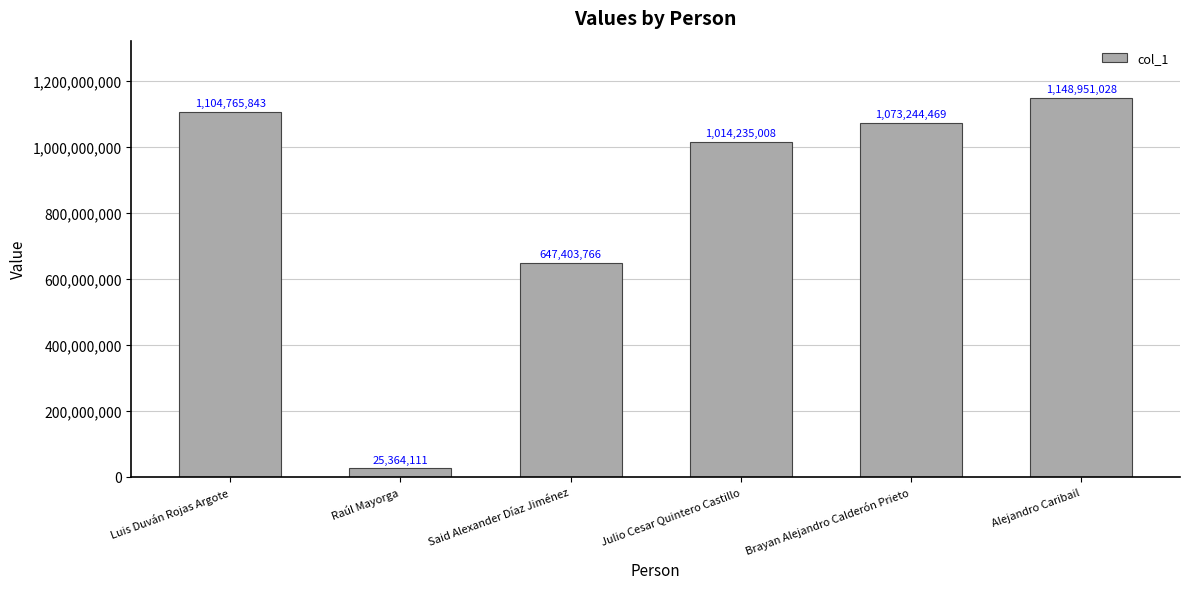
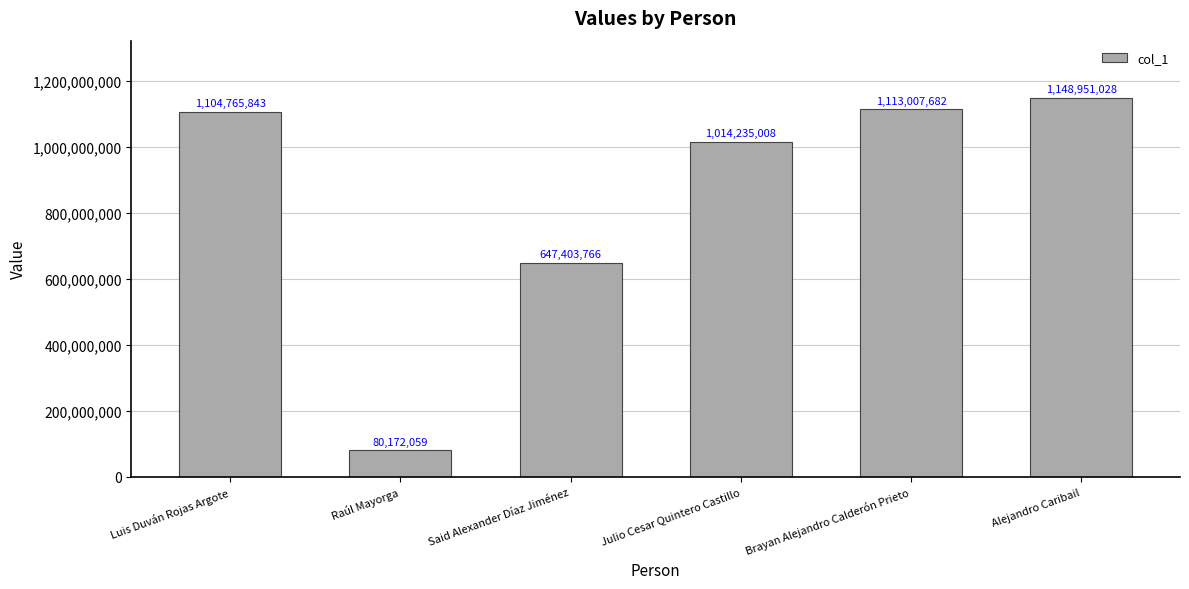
  {
    "Luis Duván Rojas Argote": "1,104,765,843",
-   "Raúl Mayorga": "25,364,111",
+   "Raúl Mayorga": "80,172,059",
    "Said Alexander Díaz Jiménez": "647,403,766",
    "Julio Cesar Quintero Castillo": "1,014,235,008",
-   "Brayan Alejandro Calderón Prieto": "1,073,244,469",
+   "Brayan Alejandro Calderón Prieto": "1,113,007,682",
    "Alejandro Caribail": "1,148,951,028"
  }
